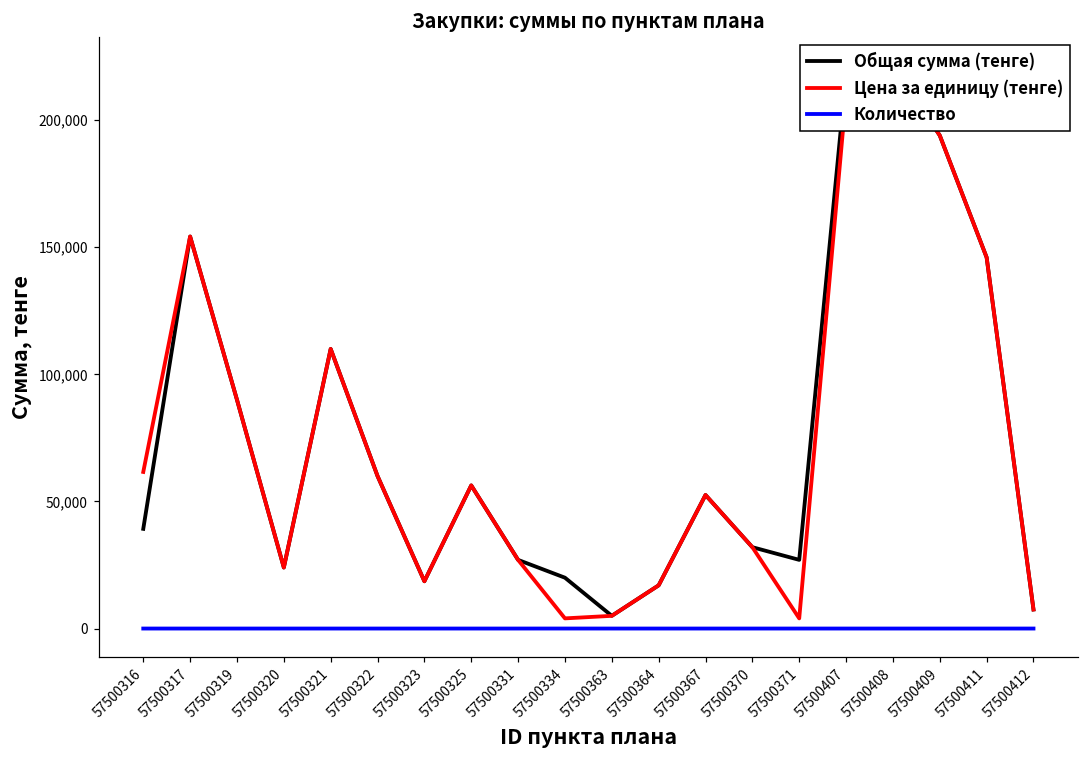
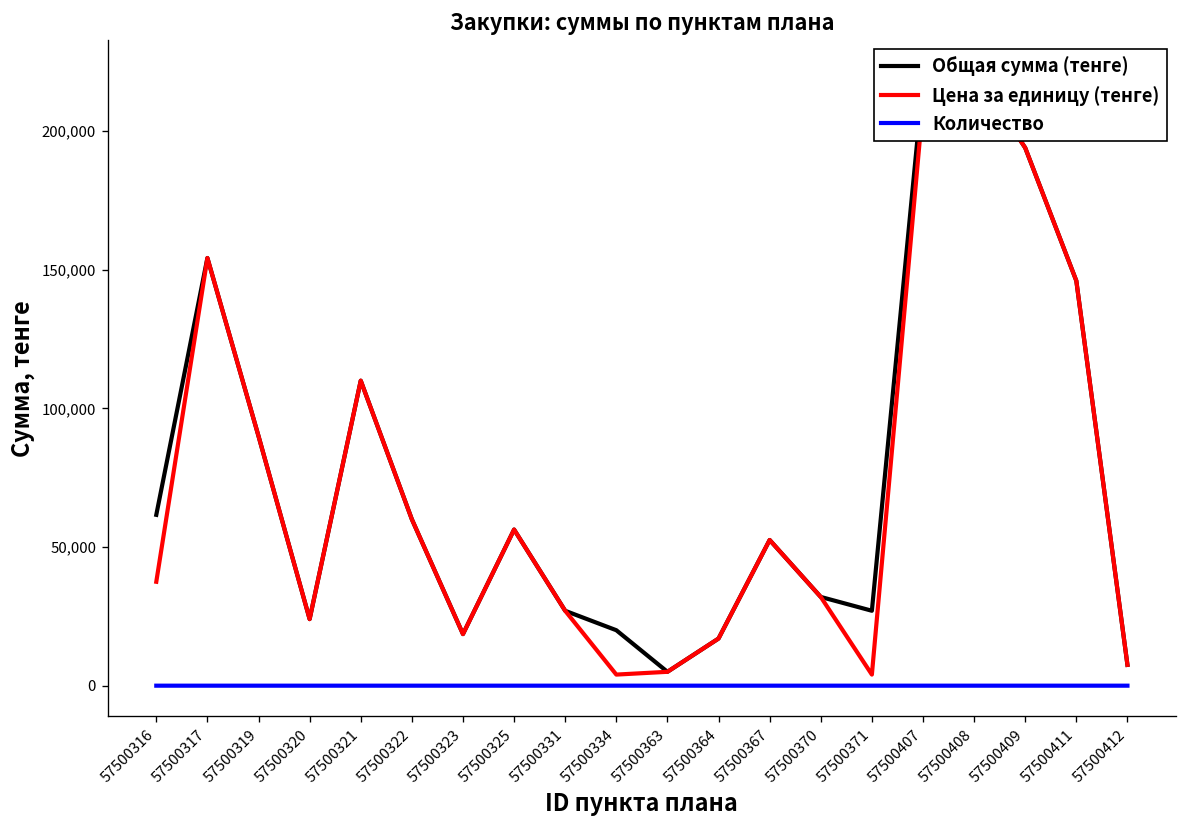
  {
    "Общая сумма (тенге)": {
-     "57500316": "39,000",
+     "57500316": "62,000",
      "57500334": "20,000",
      "57500371": "27,000"
    },
    "Цена за единицу (тенге)": {
-     "57500316": "62,000",
+     "57500316": "37,000",
      "57500334": "4,000",
      "57500371": "4,000"
    },
    "Количество": {
      "57500316": "0",
      "57500317": "0",
      "57500319": "0",
      "57500320": "0",
      "57500321": "0",
      "57500322": "0",
      "57500323": "0",
      "57500325": "0",
      "57500331": "0",
      "57500334": "0",
      "57500363": "0",
      "57500364": "0",
      "57500367": "0",
      "57500370": "0",
      "57500371": "0",
      "57500407": "0",
      "57500408": "0",
      "57500409": "0",
      "57500411": "0",
      "57500412": "0"
    }
  }
